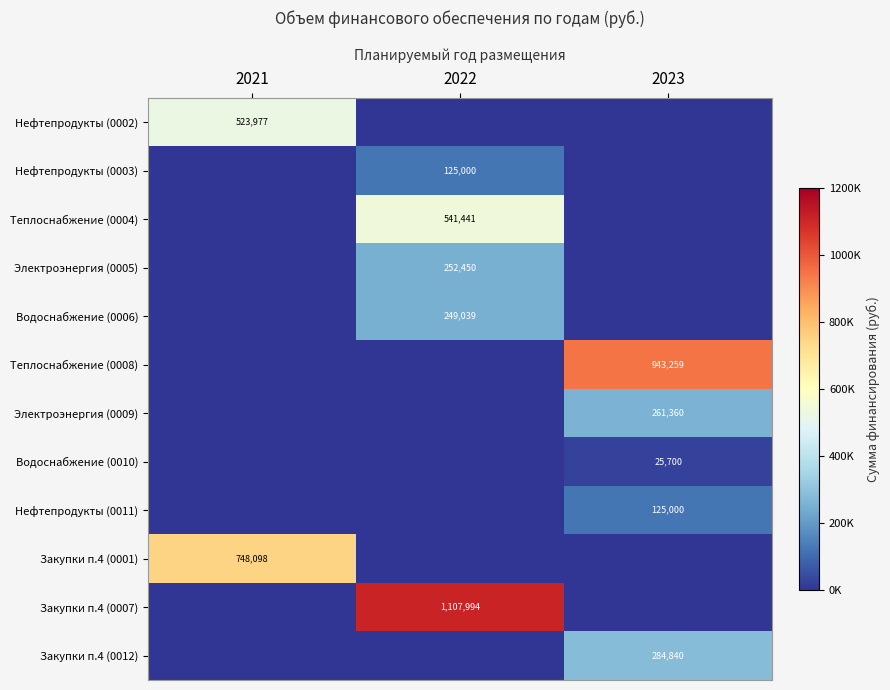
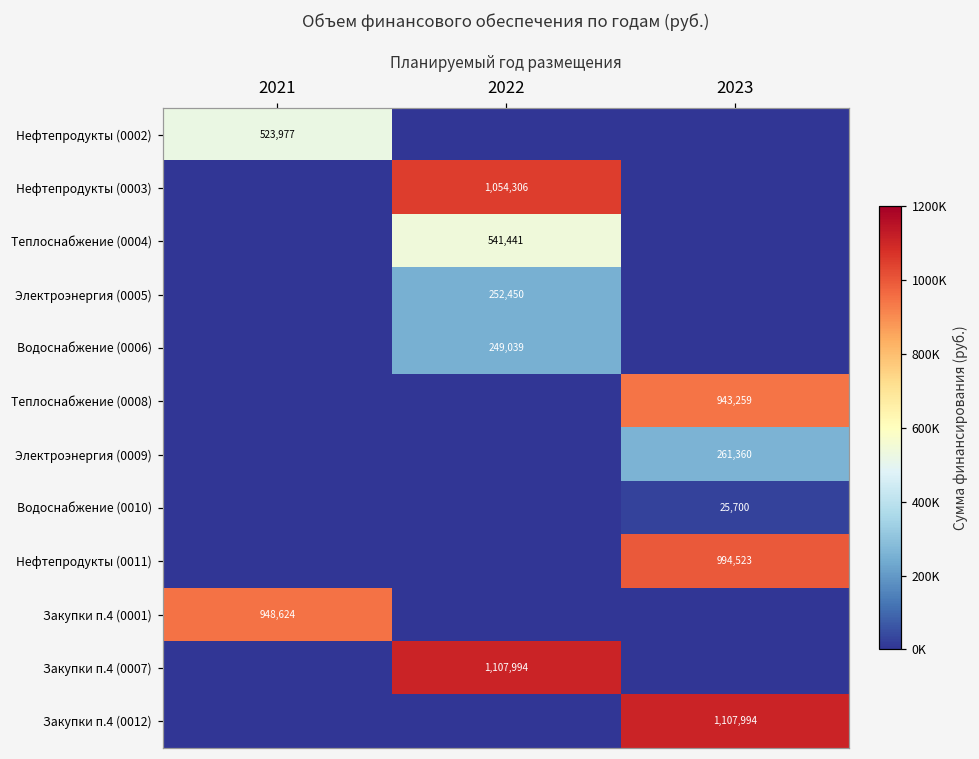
  {
    "Нефтепродукты (0002)": {
      "2021": "523,977"
    },
    "Нефтепродукты (0003)": {
-     "2022": "125,000"
+     "2022": "1,054,306"
    },
    "Теплоснабжение (0004)": {
      "2022": "541,441"
    },
    "Электроэнергия (0005)": {
      "2022": "252,450"
    },
    "Водоснабжение (0006)": {
      "2022": "249,039"
    },
    "Теплоснабжение (0008)": {
      "2023": "943,259"
    },
    "Электроэнергия (0009)": {
      "2023": "261,360"
    },
    "Водоснабжение (0010)": {
      "2023": "25,700"
    },
    "Нефтепродукты (0011)": {
-     "2023": "125,000"
+     "2023": "994,523"
    },
    "Закупки п.4 (0001)": {
-     "2021": "748,098"
+     "2021": "948,624"
    },
    "Закупки п.4 (0007)": {
      "2022": "1,107,994"
    },
    "Закупки п.4 (0012)": {
-     "2023": "284,840"
+     "2023": "1,107,994"
    }
  }
